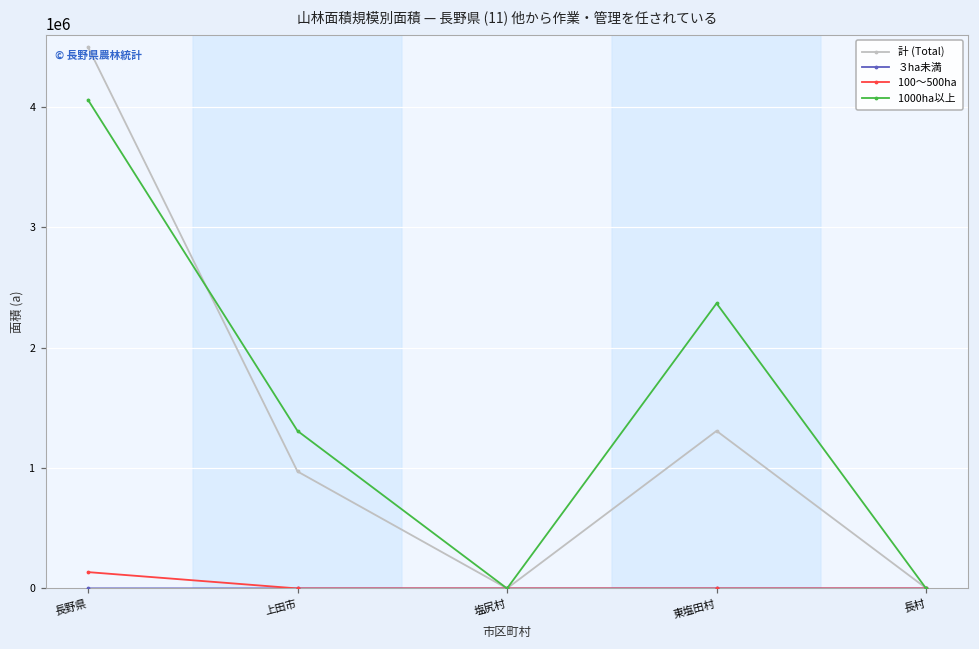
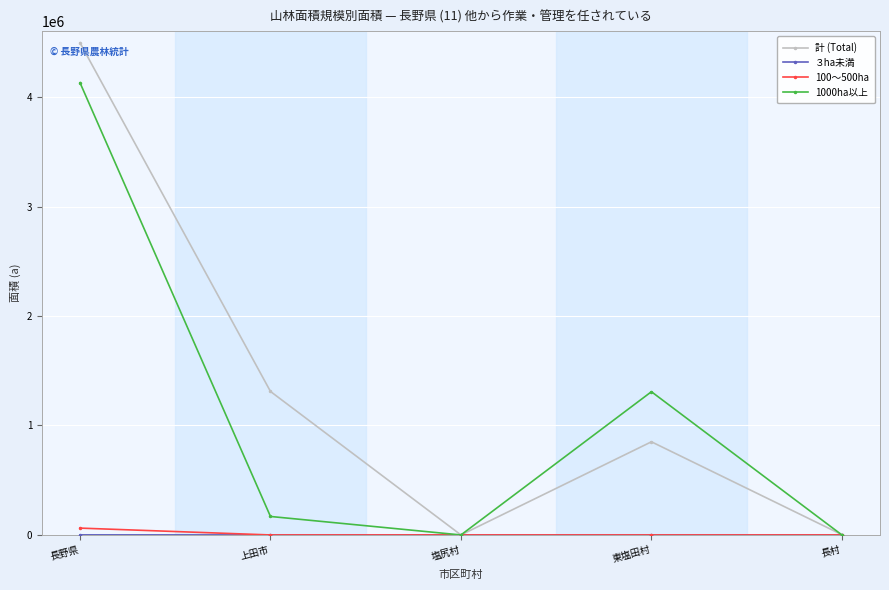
  {
    "計 (Total)": {
      "長野県": 4500000,
-     "上田市": 970000,
-     "東塩田村": 1310000
+     "上田市": 1310000,
+     "東塩田村": 850000
    },
    "３ha未満": {
      "長野県": 0
    },
    "100～500ha": {
-     "長野県": 140000
+     "長野県": 60000
    },
    "1000ha以上": {
-     "長野県": 4060000,
-     "上田市": 1310000,
-     "東塩田村": 2370000
+     "長野県": 4130000,
+     "上田市": 170000,
+     "東塩田村": 1310000
    }
  }
